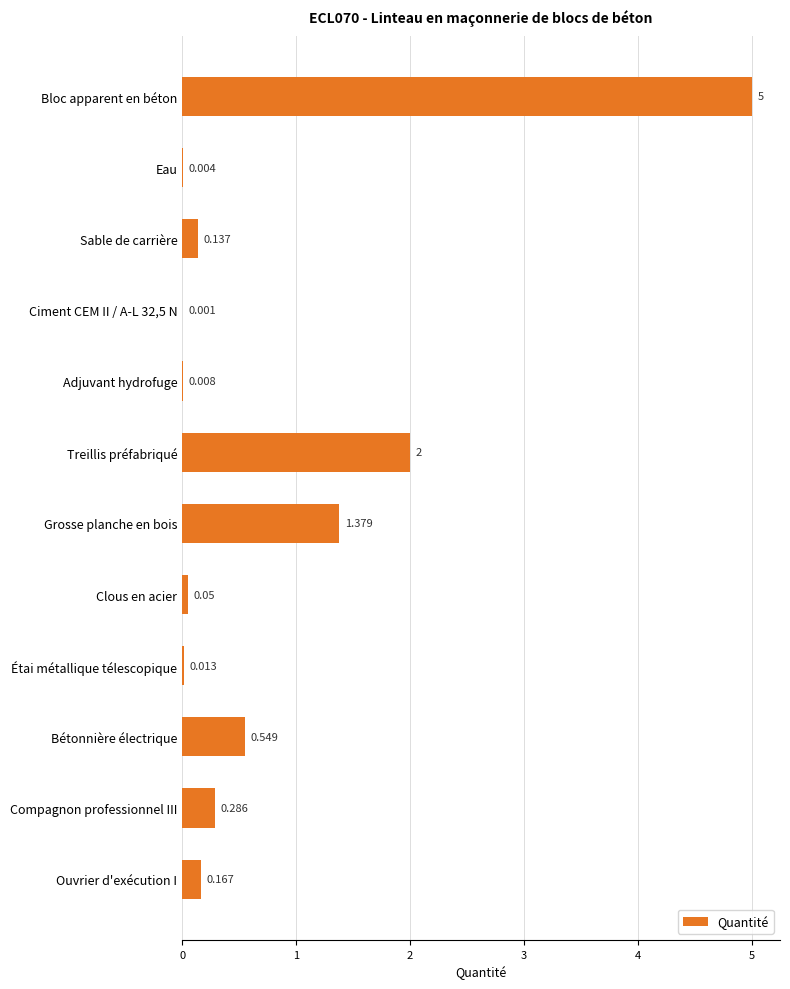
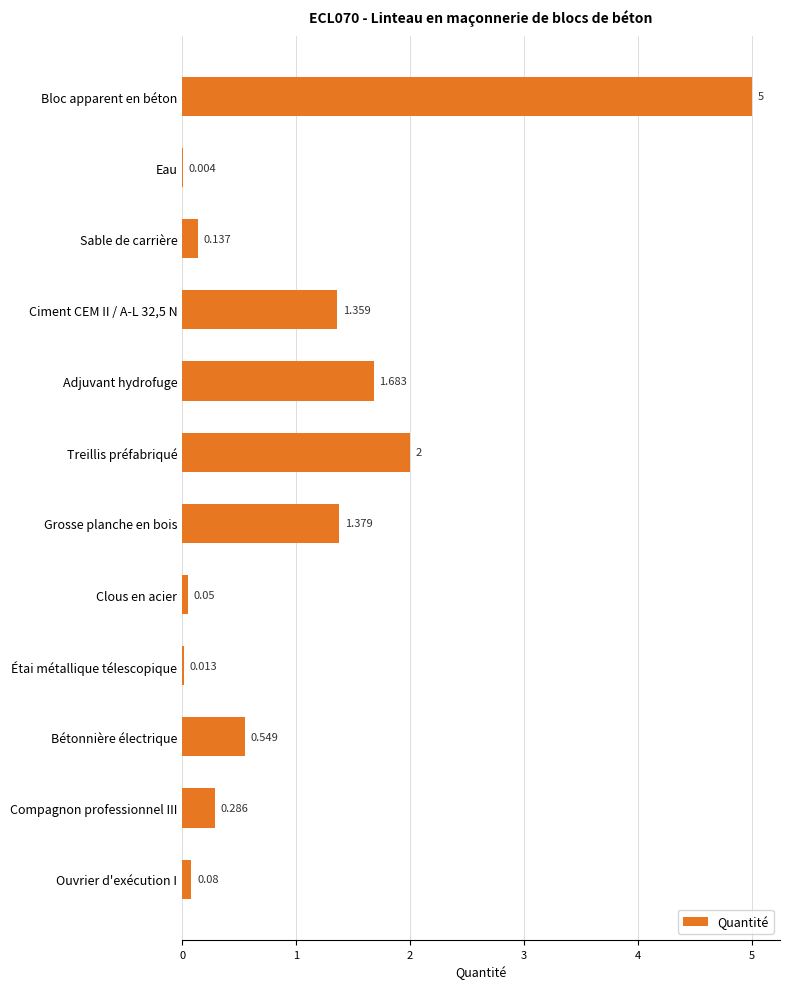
  {
    "Bloc apparent en béton": 5,
    "Eau": 0.004,
    "Sable de carrière": 0.137,
-   "Ciment CEM II / A-L 32,5 N": 0.001,
-   "Adjuvant hydrofuge": 0.008,
+   "Ciment CEM II / A-L 32,5 N": 1.359,
+   "Adjuvant hydrofuge": 1.683,
    "Treillis préfabriqué": 2,
    "Grosse planche en bois": 1.379,
    "Clous en acier": 0.05,
    "Étai métallique télescopique": 0.013,
    "Bétonnière électrique": 0.549,
    "Compagnon professionnel III": 0.286,
-   "Ouvrier d'exécution I": 0.167
+   "Ouvrier d'exécution I": 0.08
  }
